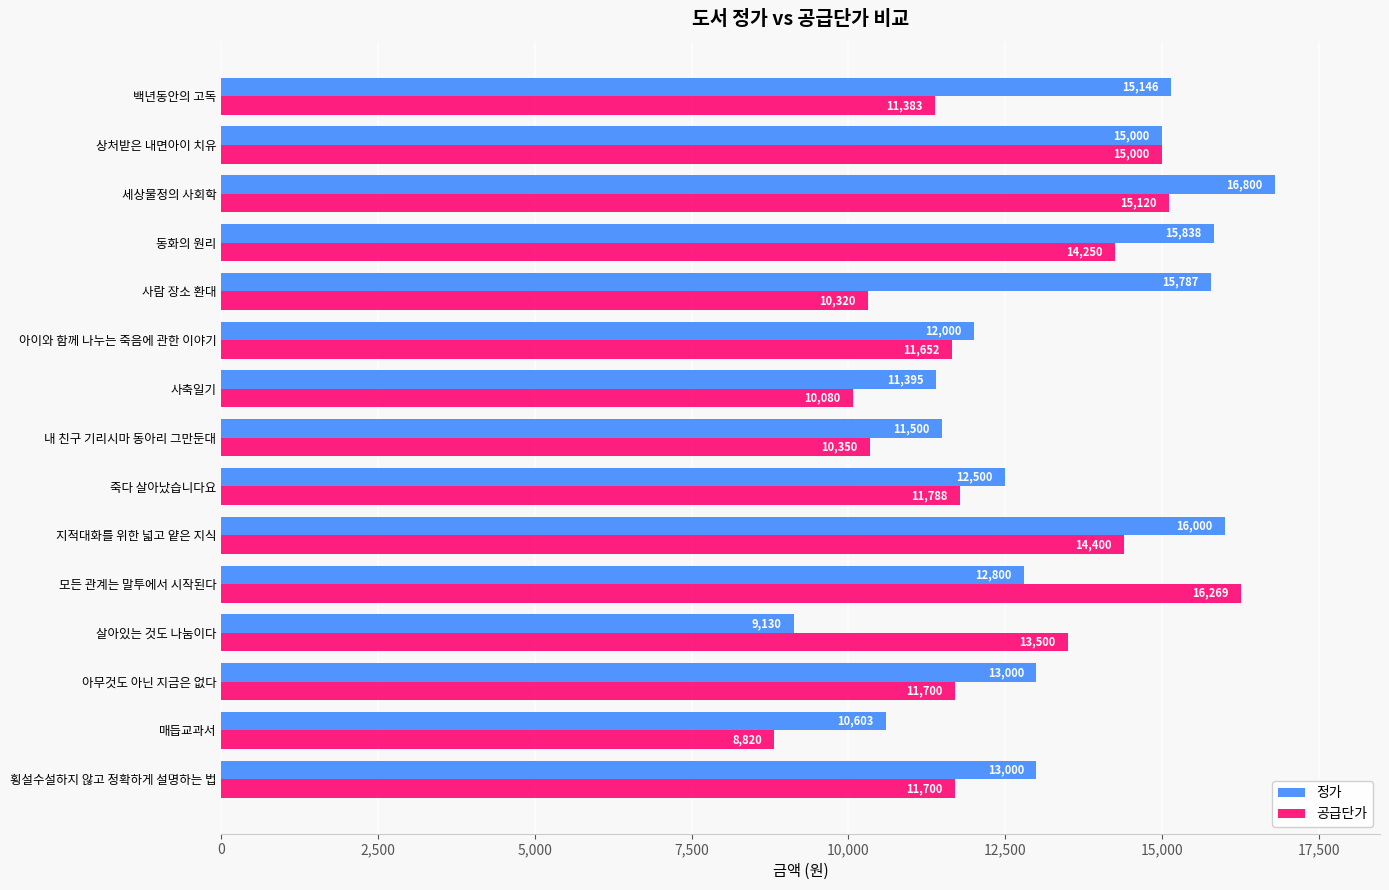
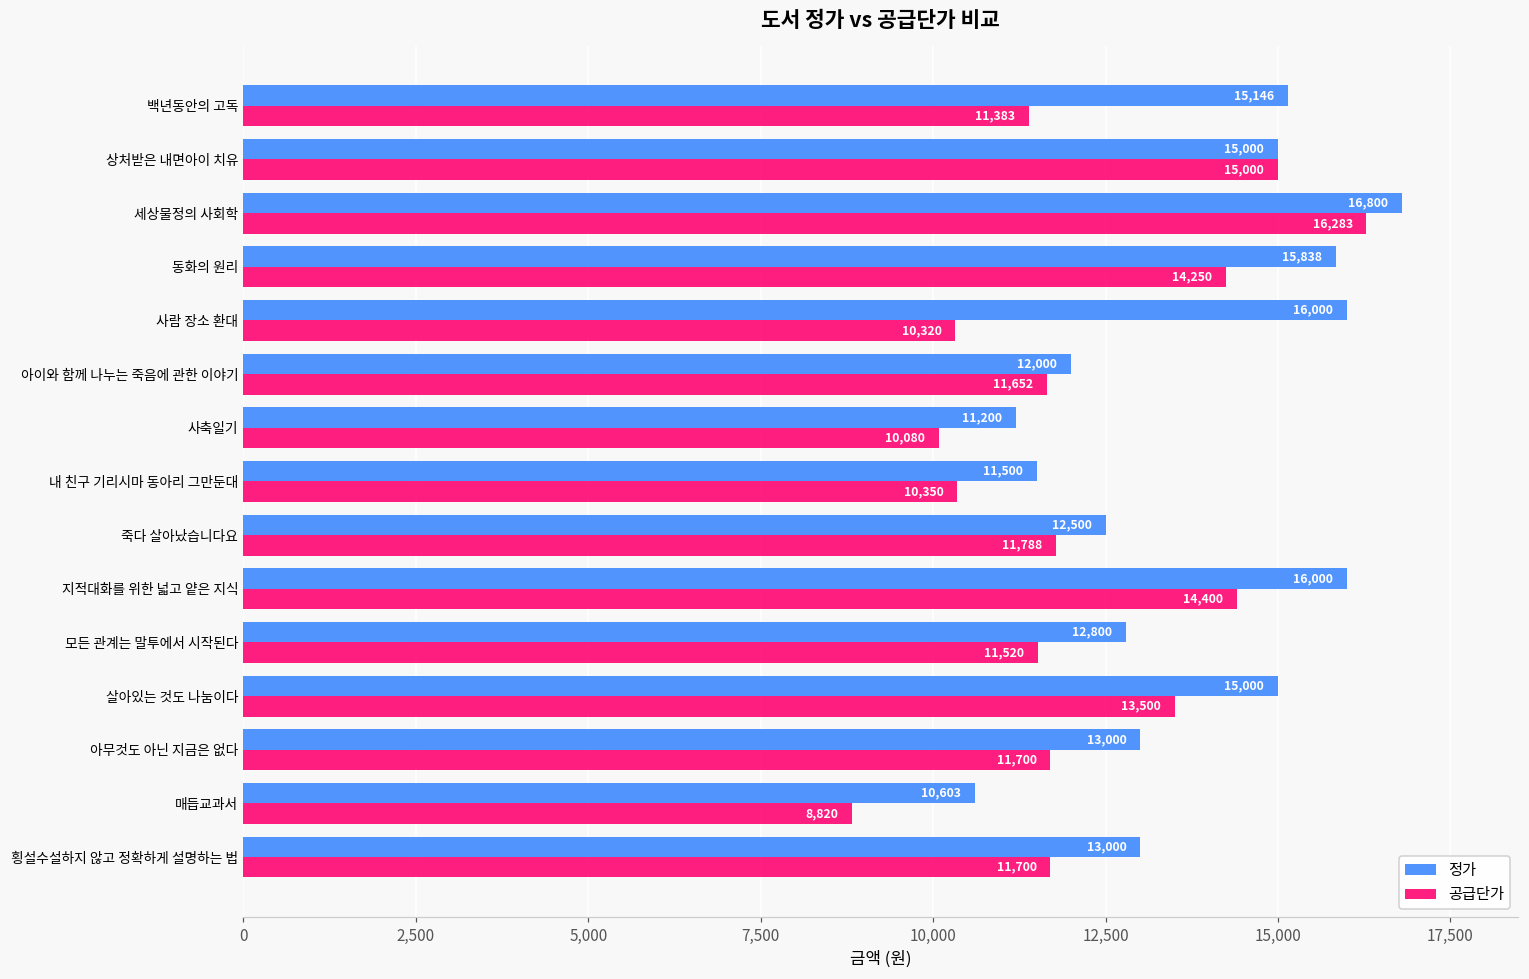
  {
    "정가": {
      "백년동안의 고독": "15,146",
      "상처받은 내면아이 치유": "15,000",
      "세상물정의 사회학": "16,800",
      "동화의 원리": "15,838",
-     "사람 장소 환대": "15,787",
+     "사람 장소 환대": "16,000",
      "아이와 함께 나누는 죽음에 관한 이야기": "12,000",
-     "사축일기": "11,395",
+     "사축일기": "11,200",
      "내 친구 기리시마 동아리 그만둔대": "11,500",
      "죽다 살아났습니다요": "12,500",
      "지적대화를 위한 넓고 얕은 지식": "16,000",
      "모든 관계는 말투에서 시작된다": "12,800",
-     "살아있는 것도 나눔이다": "9,130",
+     "살아있는 것도 나눔이다": "15,000",
      "아무것도 아닌 지금은 없다": "13,000",
      "매듭교과서": "10,603",
      "횡설수설하지 않고 정확하게 설명하는 법": "13,000"
    },
    "공급단가": {
      "백년동안의 고독": "11,383",
      "상처받은 내면아이 치유": "15,000",
-     "세상물정의 사회학": "15,120",
+     "세상물정의 사회학": "16,283",
      "동화의 원리": "14,250",
      "사람 장소 환대": "10,320",
      "아이와 함께 나누는 죽음에 관한 이야기": "11,652",
      "사축일기": "10,080",
      "내 친구 기리시마 동아리 그만둔대": "10,350",
      "죽다 살아났습니다요": "11,788",
      "지적대화를 위한 넓고 얕은 지식": "14,400",
-     "모든 관계는 말투에서 시작된다": "16,269",
+     "모든 관계는 말투에서 시작된다": "11,520",
      "살아있는 것도 나눔이다": "13,500",
      "아무것도 아닌 지금은 없다": "11,700",
      "매듭교과서": "8,820",
      "횡설수설하지 않고 정확하게 설명하는 법": "11,700"
    }
  }
